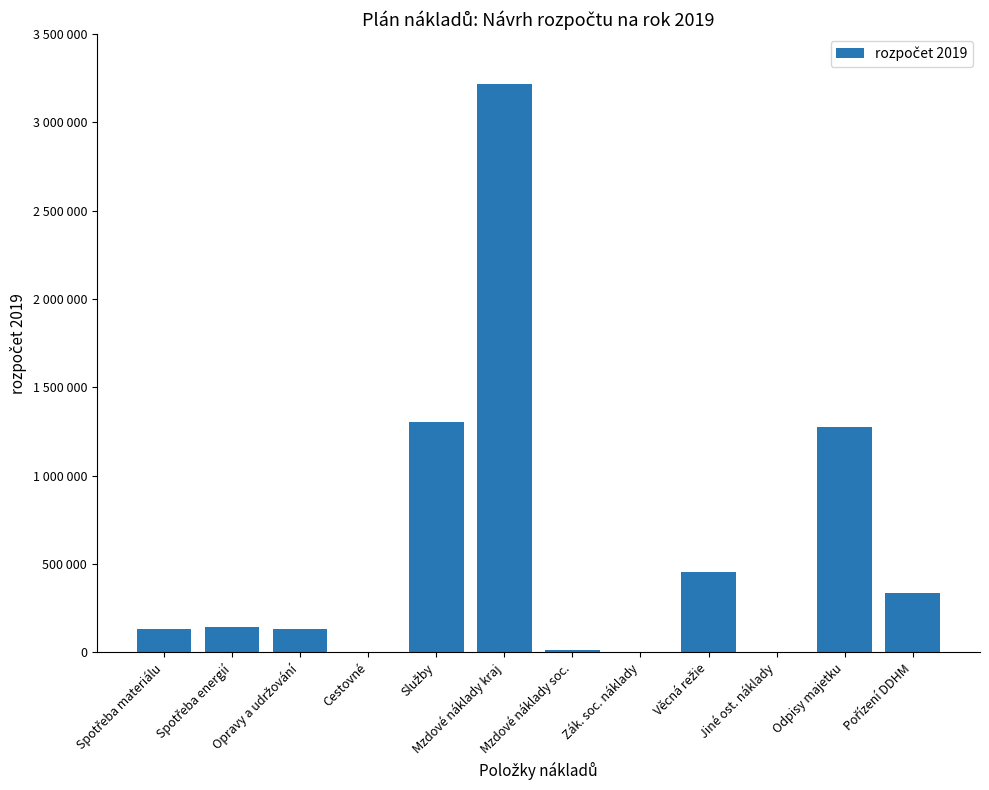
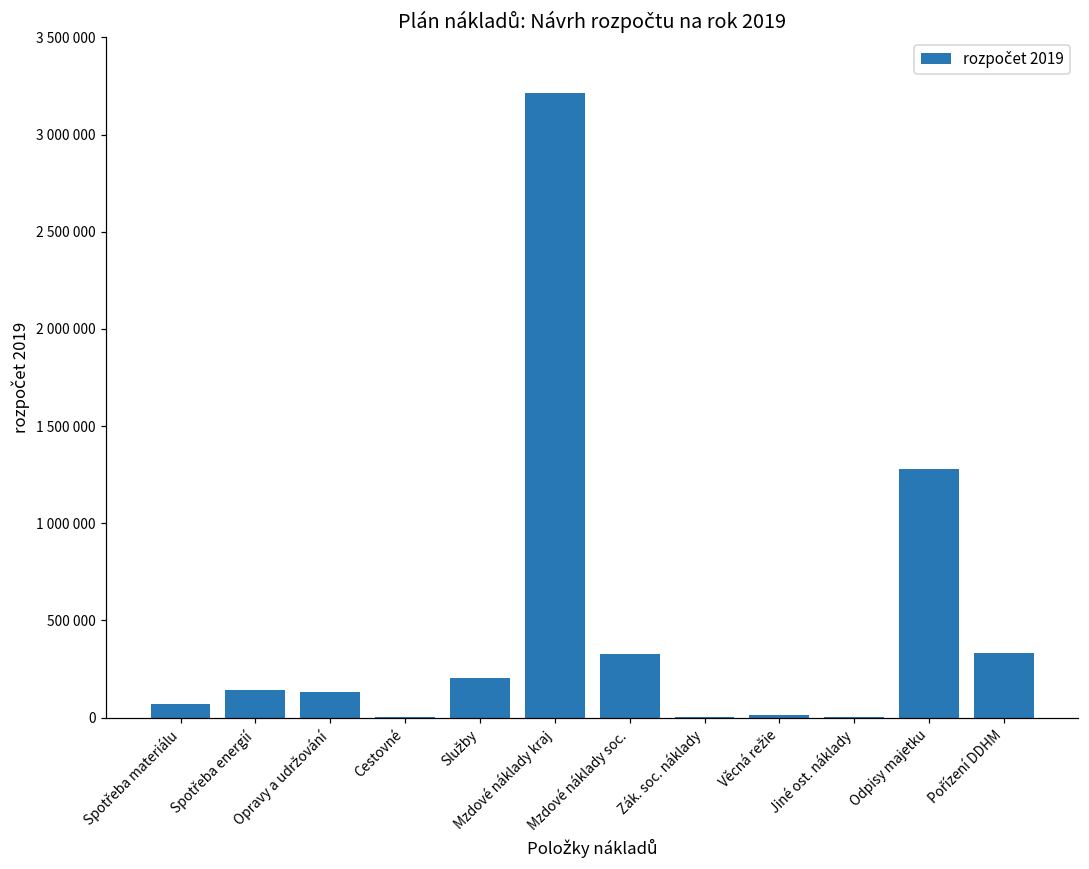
  {
-   "Spotřeba materiálu": 130000,
+   "Spotřeba materiálu": 70000,
    "Spotřeba energií": 140000,
    "Opravy a udržování": 130000,
-   "Služby": 1300000,
+   "Služby": 200000,
    "Mzdové náklady kraj": 3220000,
-   "Mzdové náklady soc.": 20000,
-   "Věcná režie": 460000,
+   "Mzdové náklady soc.": 330000,
+   "Věcná režie": 10000,
    "Odpisy majetku": 1280000,
    "Pořízení DDHM": 330000
  }
